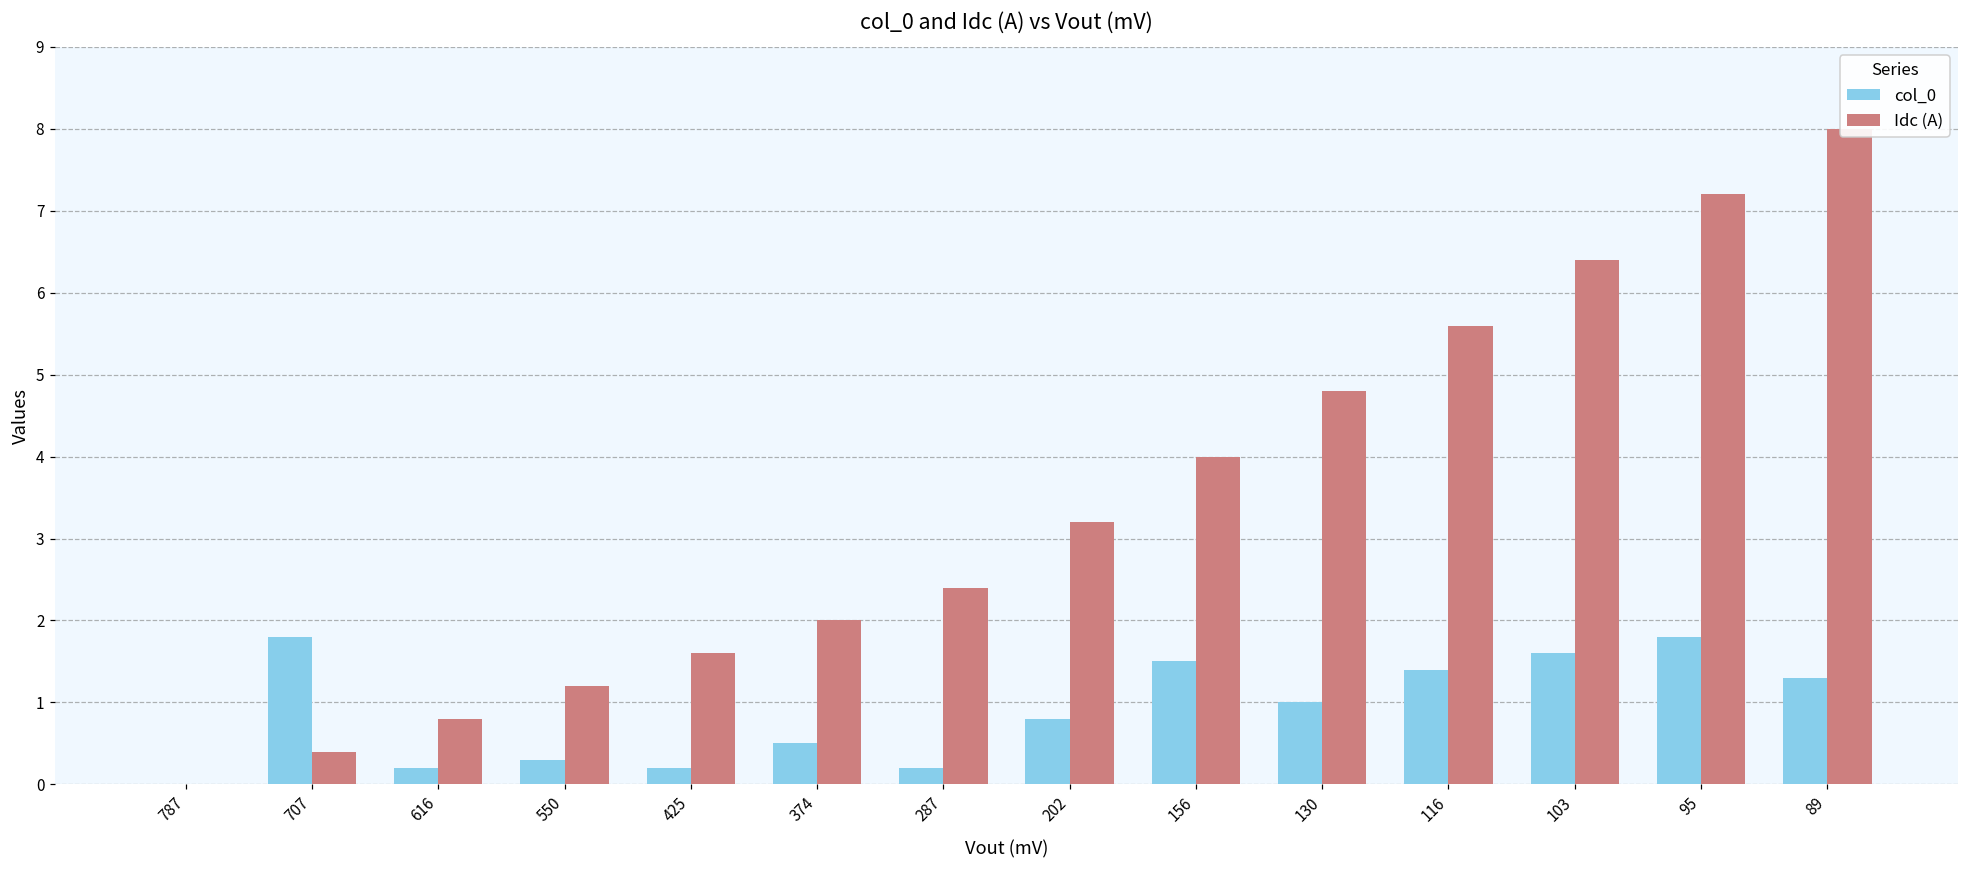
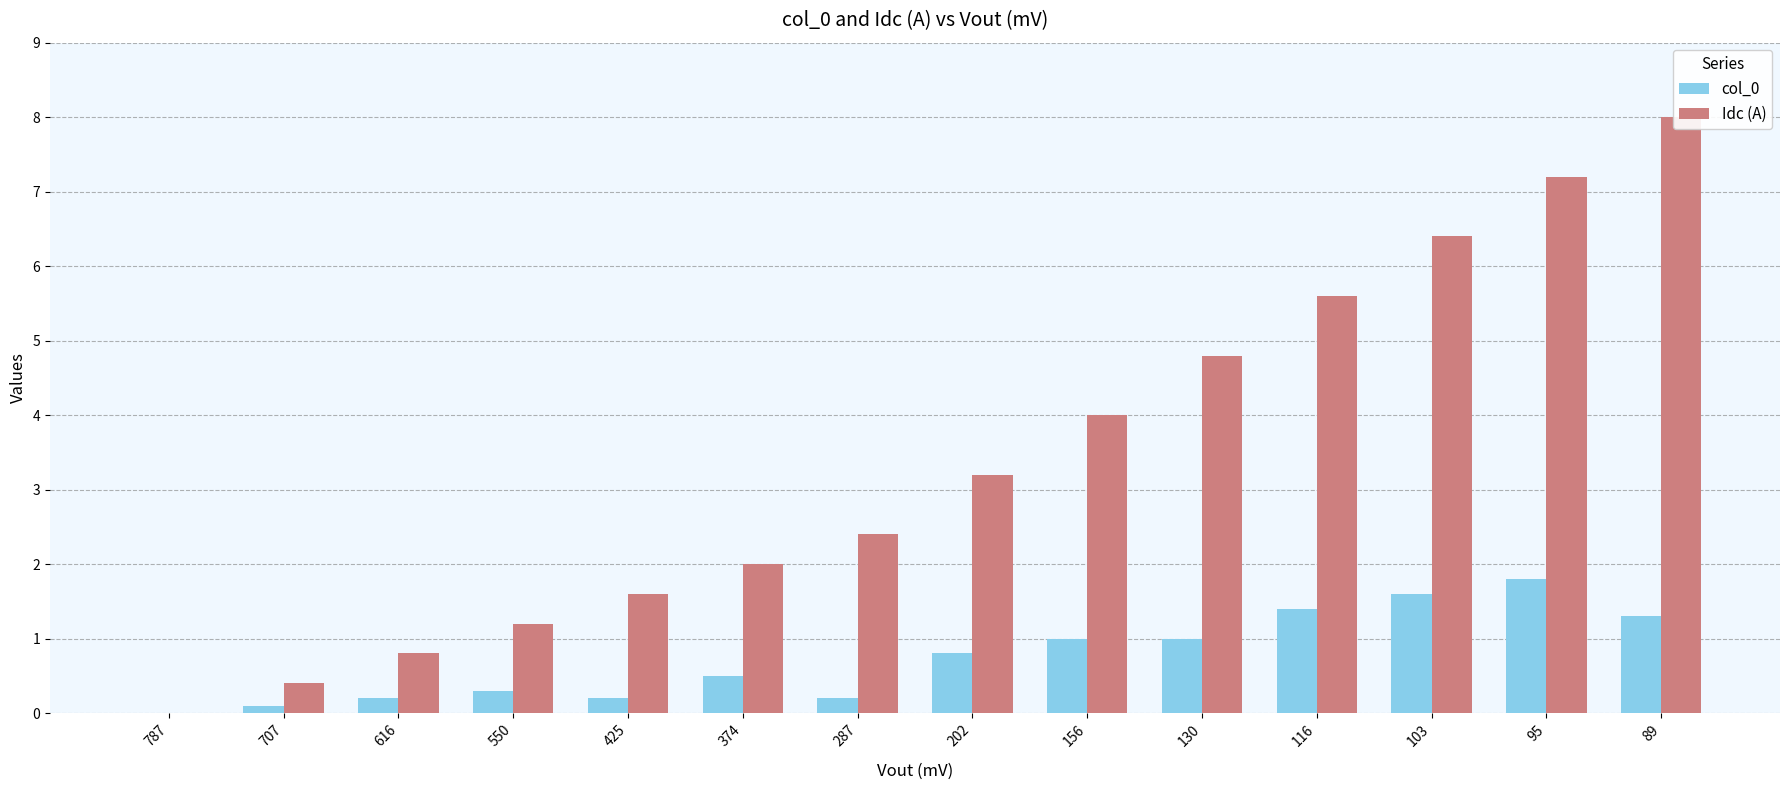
  {
    "col_0": {
      "787": 0.0,
-     "707": 1.8,
+     "707": 0.1,
      "616": 0.2,
      "550": 0.3,
      "425": 0.2,
      "374": 0.5,
      "287": 0.2,
      "202": 0.8,
-     "156": 1.5,
+     "156": 1.0,
      "130": 1.0,
      "116": 1.4,
      "103": 1.6,
      "95": 1.8,
      "89": 1.3
    },
    "Idc (A)": {
      "787": 0.0,
      "707": 0.4,
      "616": 0.8,
      "550": 1.2,
      "425": 1.6,
      "374": 2.0,
      "287": 2.4,
      "202": 3.2,
      "156": 4.0,
      "130": 4.8,
      "116": 5.6,
      "103": 6.4,
      "95": 7.2
    }
  }
